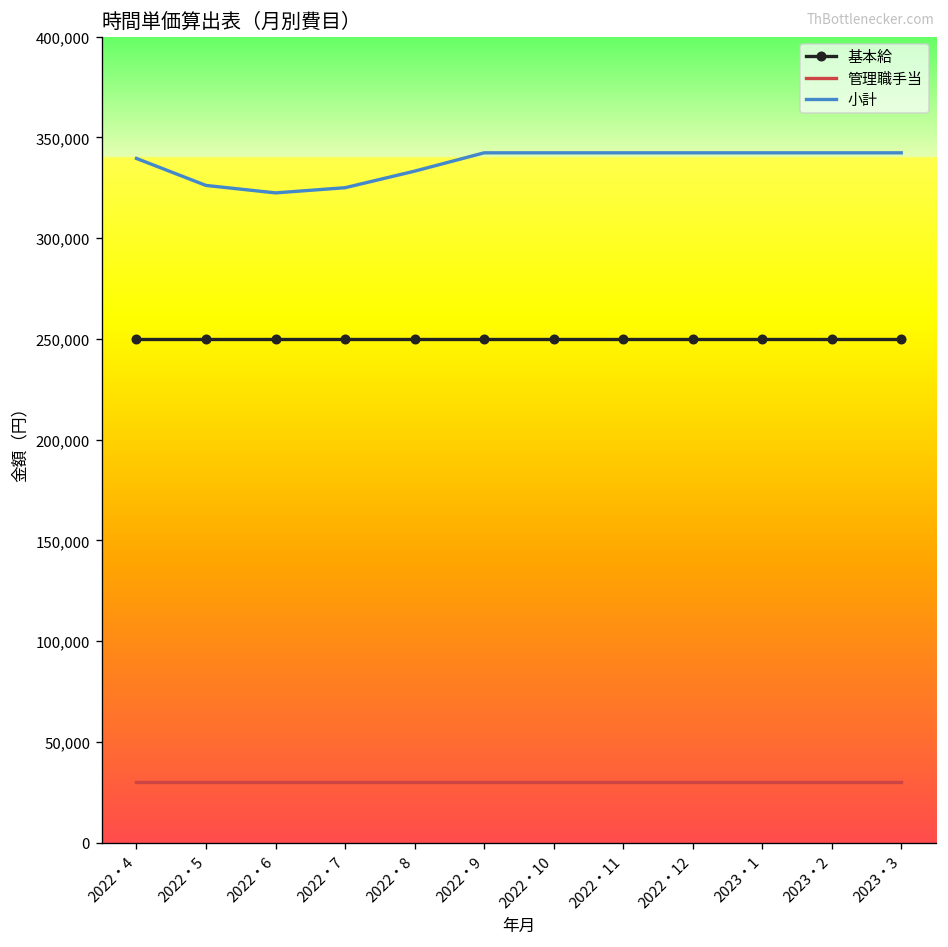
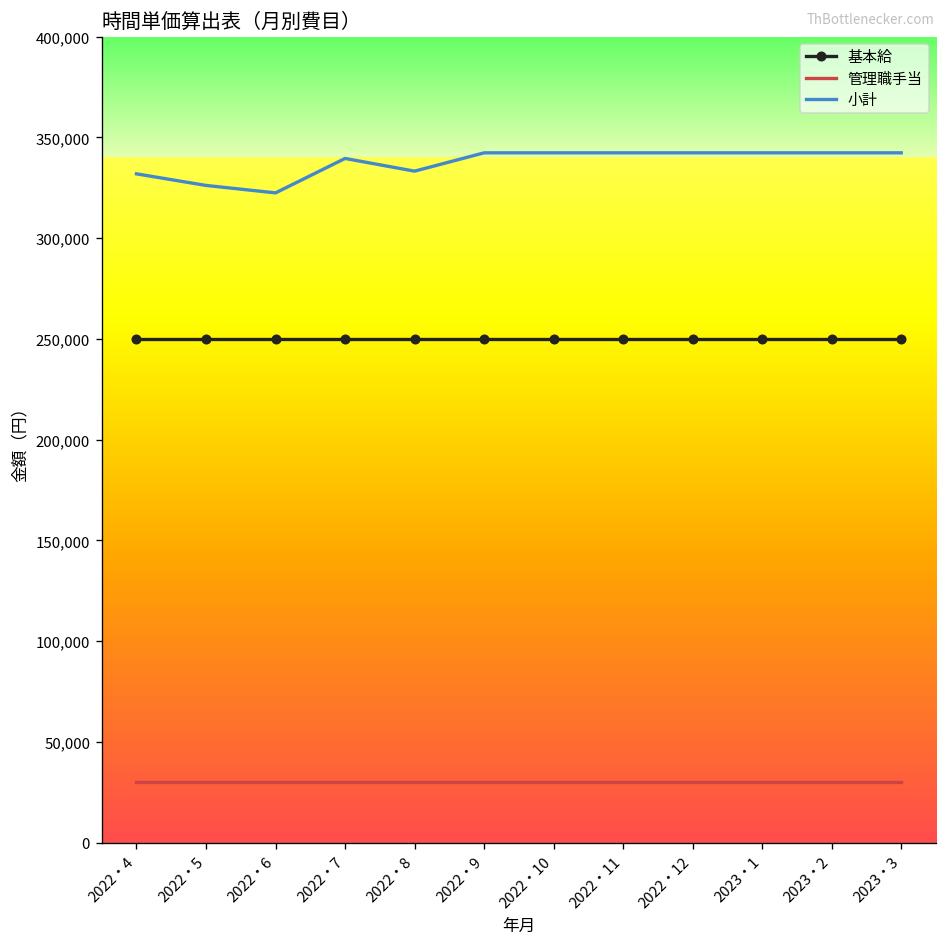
  {
    "基本給": {
      "2022・4": "250,000",
      "2022・5": "250,000",
      "2022・6": "250,000",
      "2022・7": "250,000",
      "2022・8": "250,000",
      "2022・9": "250,000",
      "2022・10": "250,000",
      "2022・11": "250,000",
      "2022・12": "250,000",
      "2023・1": "250,000",
      "2023・2": "250,000",
      "2023・3": "250,000"
    },
    "管理職手当": {
      "2022・4": "30,000",
      "2022・5": "30,000",
      "2022・6": "30,000",
      "2022・7": "30,000",
      "2022・8": "30,000",
      "2022・9": "30,000",
      "2022・10": "30,000",
      "2022・11": "30,000",
      "2022・12": "30,000",
      "2023・1": "30,000",
      "2023・2": "30,000",
      "2023・3": "30,000"
    },
    "小計": {
-     "2022・4": "340,000",
+     "2022・4": "332,000",
      "2022・5": "326,000",
      "2022・6": "322,000",
-     "2022・7": "325,000",
+     "2022・7": "340,000",
      "2022・8": "333,000",
      "2022・9": "342,000",
      "2022・10": "342,000",
      "2022・11": "342,000",
      "2022・12": "342,000",
      "2023・1": "342,000",
      "2023・2": "342,000",
      "2023・3": "342,000"
    }
  }
